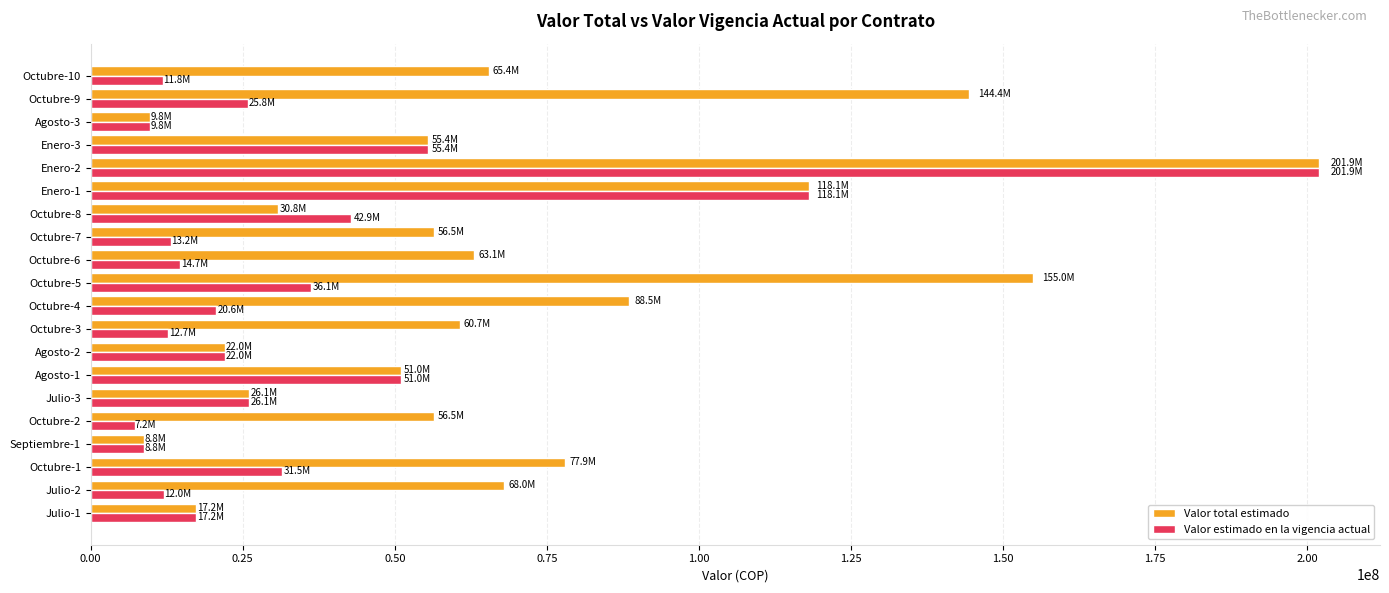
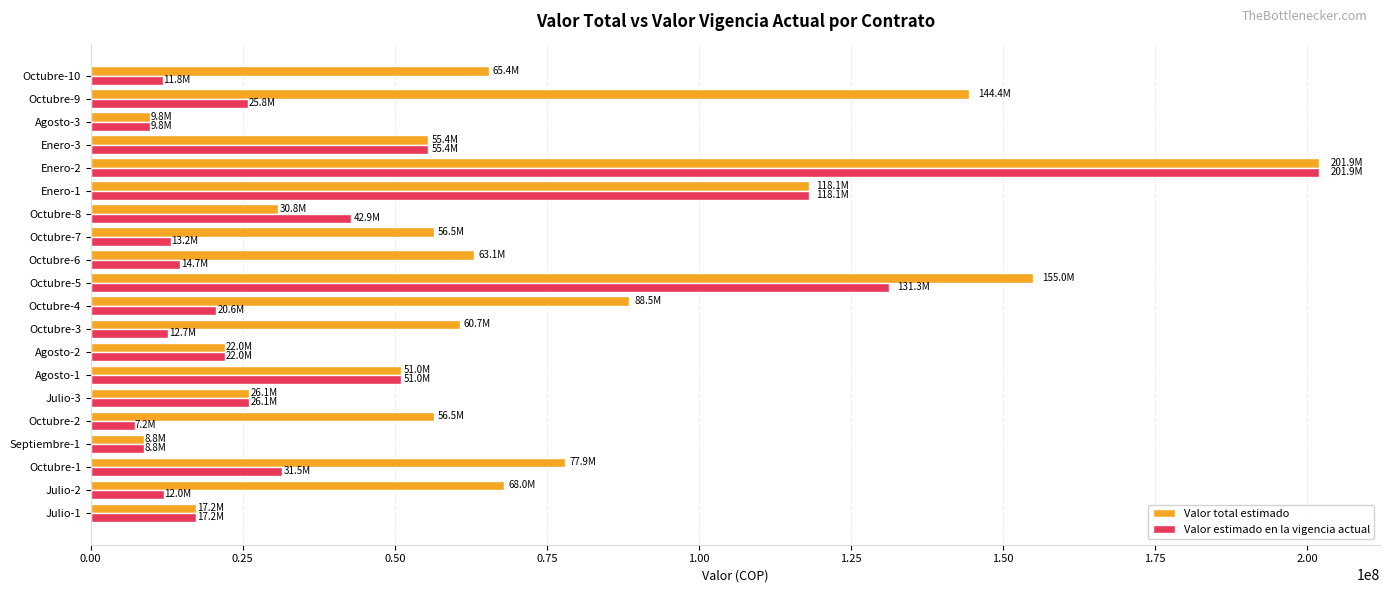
  {
    "Valor total estimado": {
      "Octubre-10": "65.4M",
      "Octubre-9": "144.4M",
      "Agosto-3": "9.8M",
      "Enero-3": "55.4M",
      "Enero-2": "201.9M",
      "Enero-1": "118.1M",
      "Octubre-8": "30.8M",
      "Octubre-7": "56.5M",
      "Octubre-6": "63.1M",
      "Octubre-5": "155.0M",
      "Octubre-4": "88.5M",
      "Octubre-3": "60.7M",
      "Agosto-2": "22.0M",
      "Agosto-1": "51.0M",
      "Julio-3": "26.1M",
      "Octubre-2": "56.5M",
      "Septiembre-1": "8.8M",
      "Octubre-1": "77.9M",
      "Julio-2": "68.0M",
      "Julio-1": "17.2M"
    },
    "Valor estimado en la vigencia actual": {
      "Octubre-10": "11.8M",
      "Octubre-9": "25.8M",
      "Agosto-3": "9.8M",
      "Enero-3": "55.4M",
      "Enero-2": "201.9M",
      "Enero-1": "118.1M",
      "Octubre-8": "42.9M",
      "Octubre-7": "13.2M",
      "Octubre-6": "14.7M",
-     "Octubre-5": "36.1M",
+     "Octubre-5": "131.3M",
      "Octubre-4": "20.6M",
      "Octubre-3": "12.7M",
      "Agosto-2": "22.0M",
      "Agosto-1": "51.0M",
      "Julio-3": "26.1M",
      "Octubre-2": "7.2M",
      "Septiembre-1": "8.8M",
      "Octubre-1": "31.5M",
      "Julio-2": "12.0M",
      "Julio-1": "17.2M"
    }
  }
